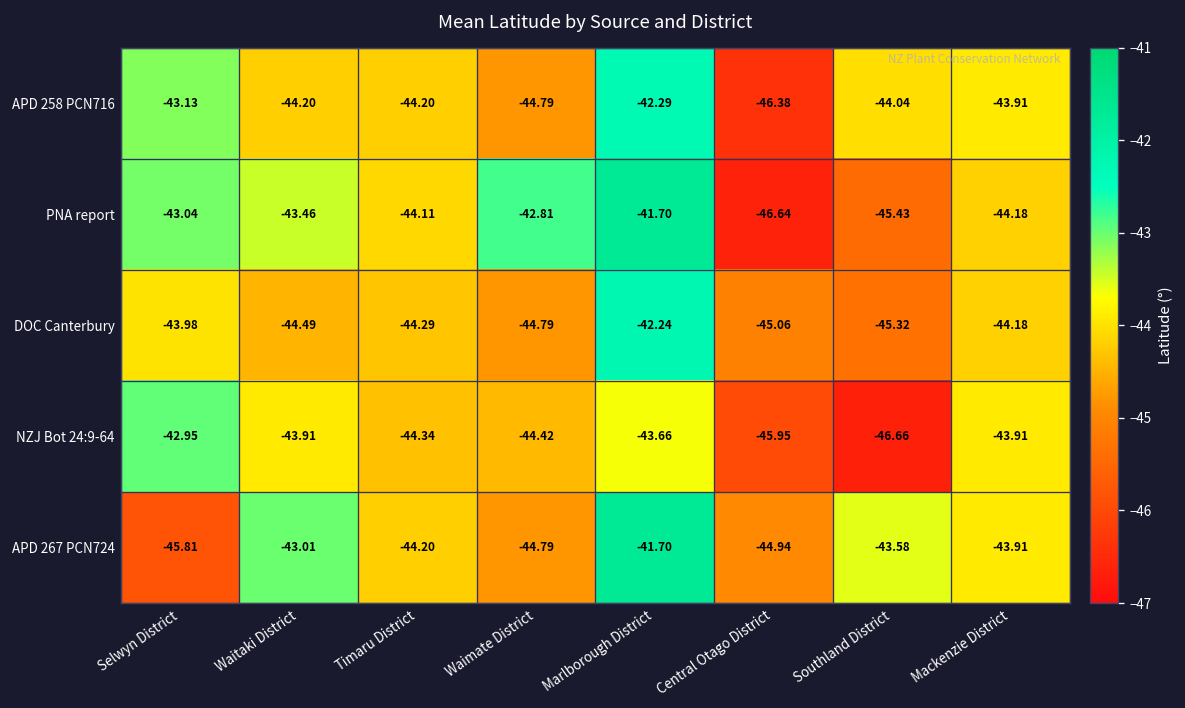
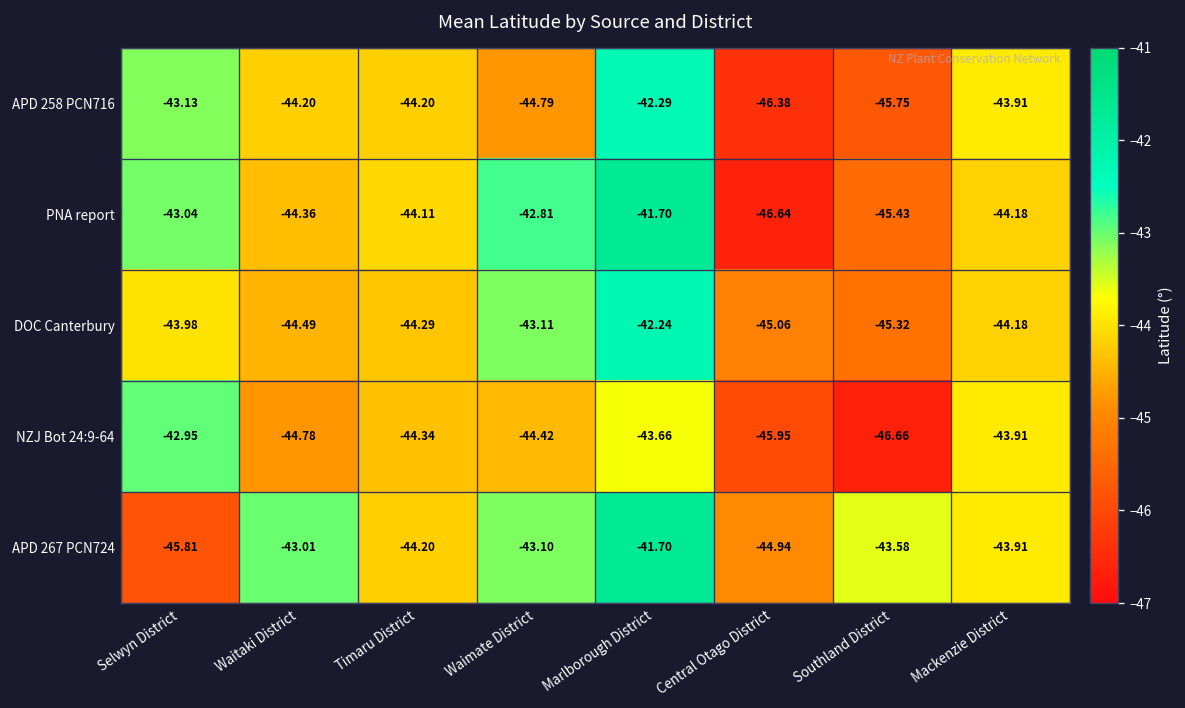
  {
    "APD 258 PCN716": {
      "Selwyn District": -43.13,
      "Waitaki District": -44.20,
      "Timaru District": -44.20,
      "Waimate District": -44.79,
      "Marlborough District": -42.29,
      "Central Otago District": -46.38,
-     "Southland District": -44.04
+     "Southland District": -45.75
    },
    "PNA report": {
      "Selwyn District": -43.04,
-     "Waitaki District": -43.46,
+     "Waitaki District": -44.36,
      "Timaru District": -44.11,
      "Waimate District": -42.81,
      "Marlborough District": -41.70,
      "Central Otago District": -46.64,
      "Southland District": -45.43,
      "Mackenzie District": -44.18
    },
    "DOC Canterbury": {
      "Selwyn District": -43.98,
      "Waitaki District": -44.49,
      "Timaru District": -44.29,
-     "Waimate District": -44.79,
+     "Waimate District": -43.11,
      "Marlborough District": -42.24,
      "Central Otago District": -45.06,
      "Southland District": -45.32,
      "Mackenzie District": -44.18
    },
    "NZJ Bot 24:9-64": {
      "Selwyn District": -42.95,
-     "Waitaki District": -43.91,
+     "Waitaki District": -44.78,
      "Timaru District": -44.34,
      "Waimate District": -44.42,
      "Marlborough District": -43.66,
      "Central Otago District": -45.95,
      "Southland District": -46.66,
      "Mackenzie District": -43.91
    },
    "APD 267 PCN724": {
      "Selwyn District": -45.81,
      "Waitaki District": -43.01,
      "Timaru District": -44.20,
-     "Waimate District": -44.79,
+     "Waimate District": -43.10,
      "Marlborough District": -41.70,
      "Central Otago District": -44.94,
      "Southland District": -43.58,
      "Mackenzie District": -43.91
    }
  }
